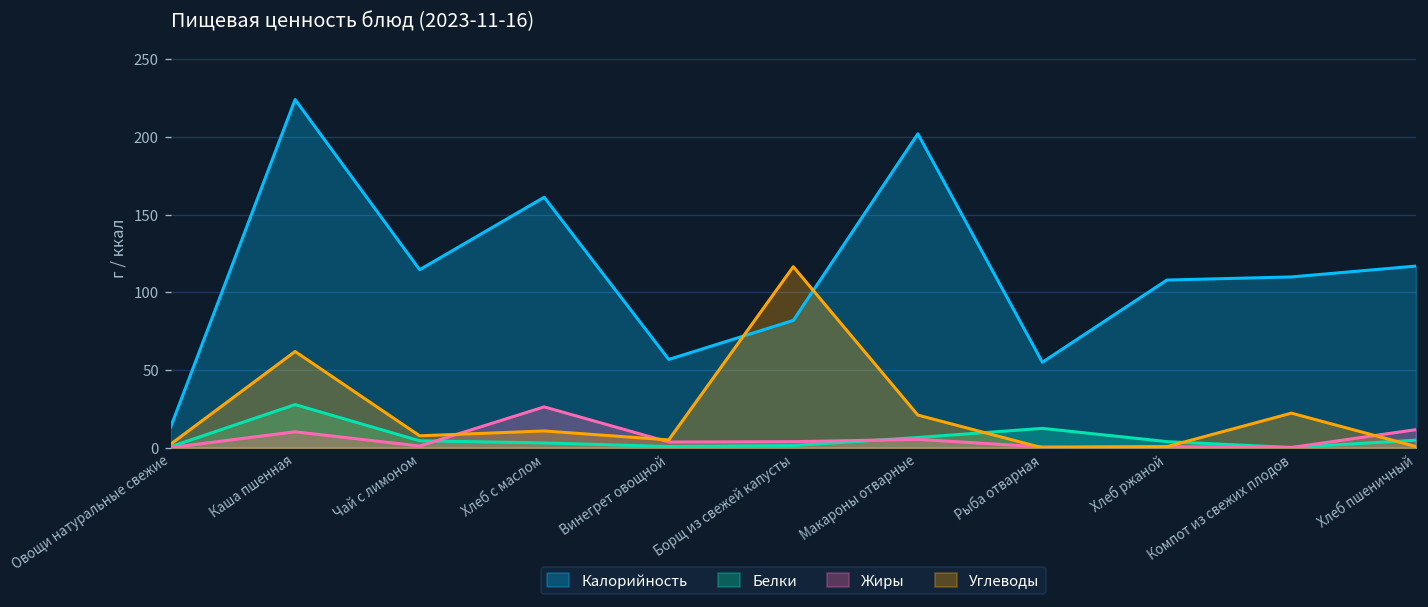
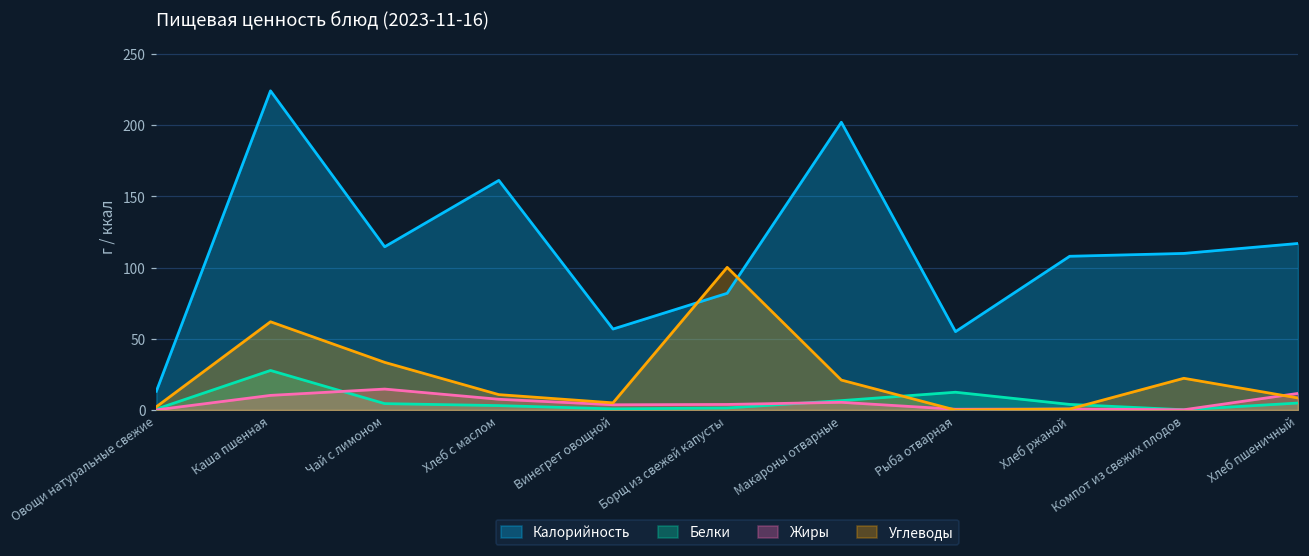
  {
    "Жиры": {
      "Каша пшенная": 10,
-     "Чай с лимоном": 1,
-     "Хлеб с маслом": 26,
+     "Чай с лимоном": 15,
+     "Хлеб с маслом": 8,
      "Борщ из свежей капусты": 4,
      "Хлеб пшеничный": 12
    },
    "Углеводы": {
      "Каша пшенная": 62,
-     "Чай с лимоном": 8,
+     "Чай с лимоном": 33,
      "Хлеб с маслом": 11,
-     "Борщ из свежей капусты": 117,
+     "Борщ из свежей капусты": 100,
      "Макароны отварные": 21,
      "Компот из свежих плодов": 22,
-     "Хлеб пшеничный": 1
+     "Хлеб пшеничный": 8
    }
  }
